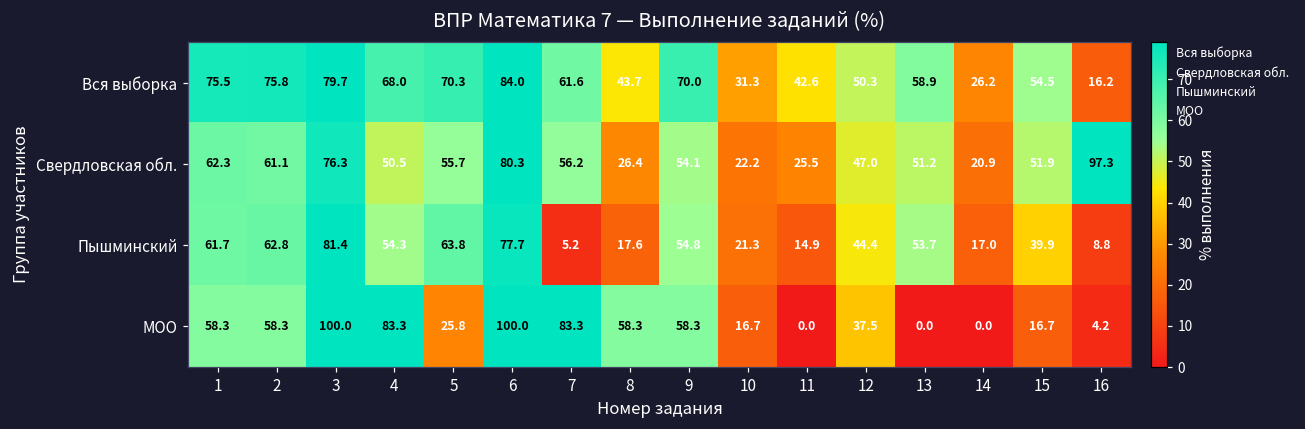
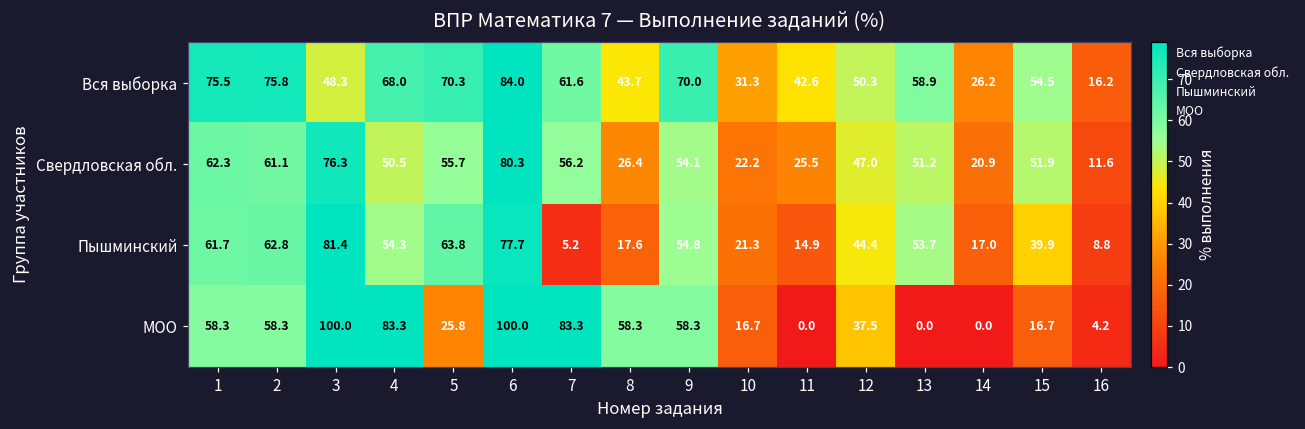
  {
    "Вся выборка": {
      "1": 75.5,
      "2": 75.8,
-     "3": 79.7,
+     "3": 48.3,
      "4": 68.0,
      "5": 70.3,
      "6": 84.0,
      "7": 61.6,
      "8": 43.7,
      "9": 70.0,
      "10": 31.3,
      "11": 42.6,
      "12": 50.3,
      "13": 58.9,
      "14": 26.2,
      "15": 54.5,
      "16": 16.2
    },
    "Свердловская обл.": {
      "1": 62.3,
      "2": 61.1,
      "3": 76.3,
      "4": 50.5,
      "5": 55.7,
      "6": 80.3,
      "7": 56.2,
      "8": 26.4,
      "9": 54.1,
      "10": 22.2,
      "11": 25.5,
      "12": 47.0,
      "13": 51.2,
      "14": 20.9,
      "15": 51.9,
-     "16": 97.3
+     "16": 11.6
    },
    "Пышминский": {
      "1": 61.7,
      "2": 62.8,
      "3": 81.4,
      "4": 54.3,
      "5": 63.8,
      "6": 77.7,
      "7": 5.2,
      "8": 17.6,
      "9": 54.8,
      "10": 21.3,
      "11": 14.9,
      "12": 44.4,
      "13": 53.7,
      "14": 17.0,
      "15": 39.9,
      "16": 8.8
    },
    "МОО": {
      "1": 58.3,
      "2": 58.3,
      "3": 100.0,
      "4": 83.3,
      "5": 25.8,
      "6": 100.0,
      "7": 83.3,
      "8": 58.3,
      "9": 58.3,
      "10": 16.7,
      "11": 0.0,
      "12": 37.5,
      "13": 0.0,
      "14": 0.0,
      "15": 16.7,
      "16": 4.2
    }
  }
